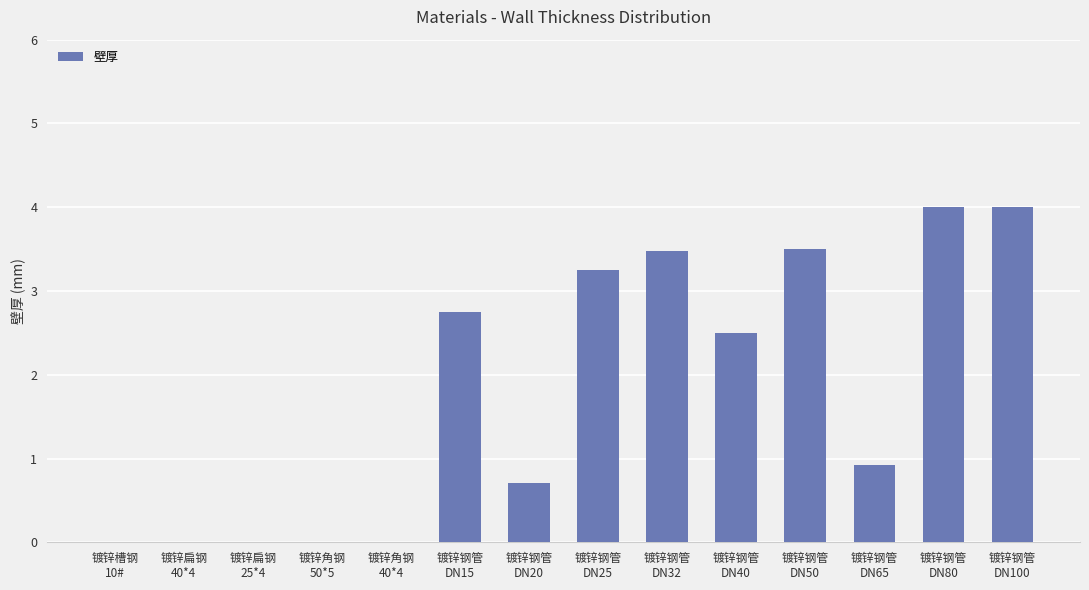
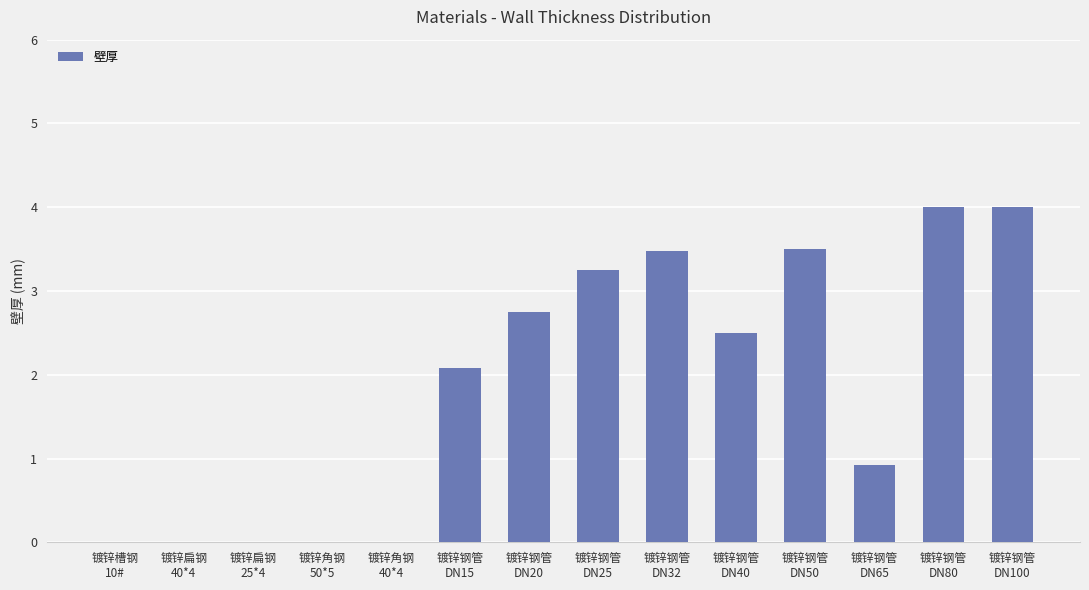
  {
    "镀锌槽钢 10#": 0.0,
    "镀锌扁钢 40*4": 0.0,
    "镀锌扁钢 25*4": 0.0,
    "镀锌角钢 50*5": 0.0,
    "镀锌角钢 40*4": 0.0,
-   "镀锌钢管 DN15": 2.8,
-   "镀锌钢管 DN20": 0.7,
+   "镀锌钢管 DN15": 2.1,
+   "镀锌钢管 DN20": 2.8,
    "镀锌钢管 DN25": 3.3,
    "镀锌钢管 DN32": 3.5,
    "镀锌钢管 DN40": 2.5,
    "镀锌钢管 DN50": 3.5,
    "镀锌钢管 DN65": 0.9,
    "镀锌钢管 DN80": 4.0,
    "镀锌钢管 DN100": 4.0
  }
